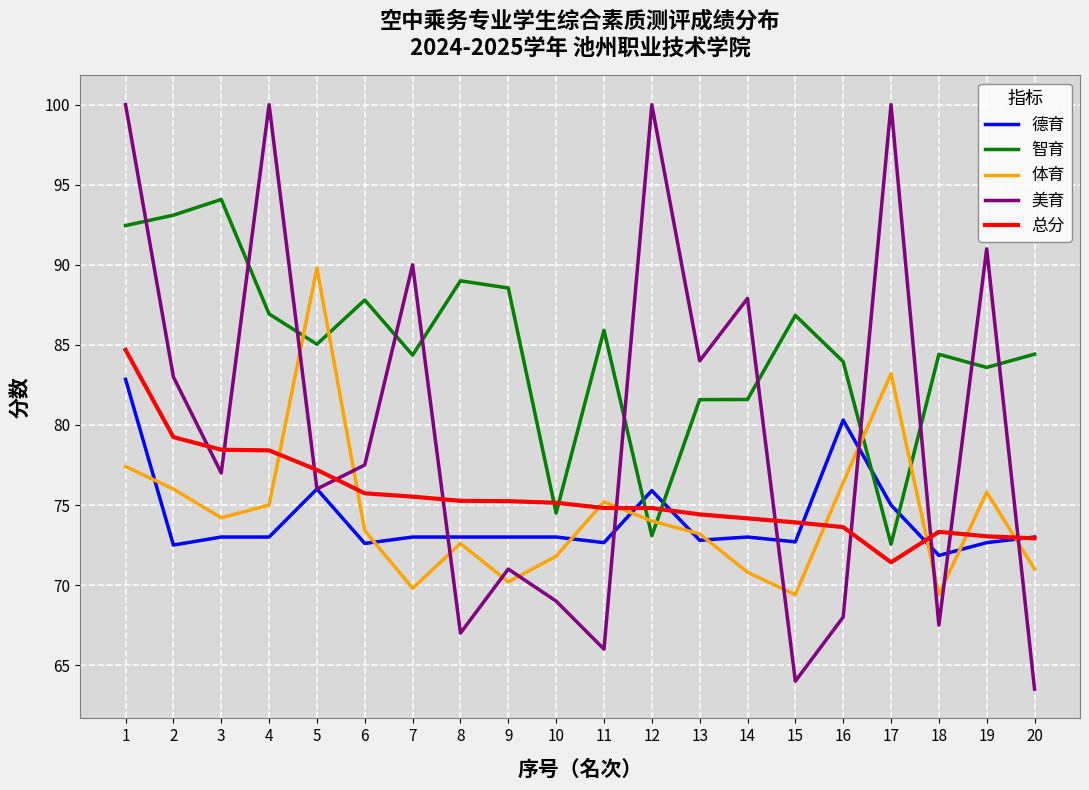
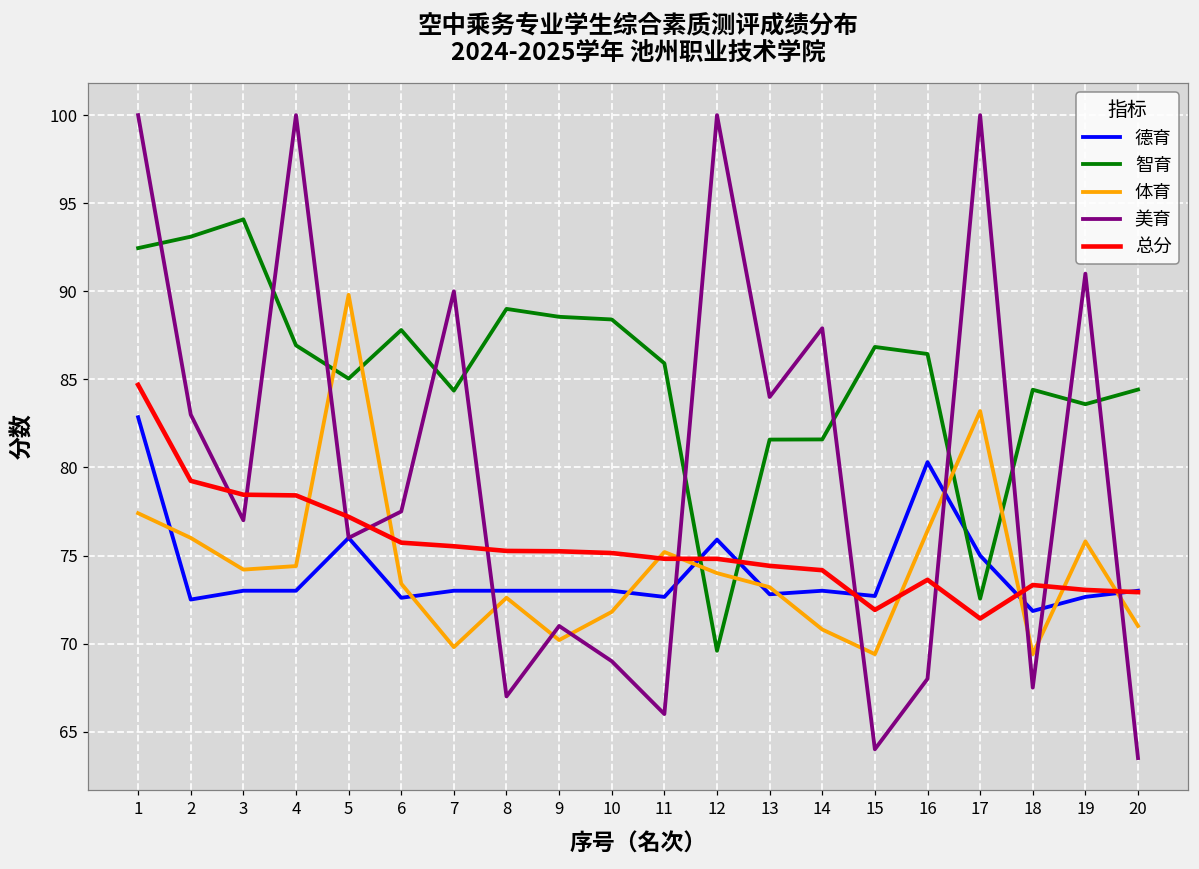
  {
    "德育": {
      "1": 82.9,
      "2": 72.5,
      "3": 73.0,
      "4": 73.0,
      "6": 72.6,
      "7": 73.0,
      "8": 73.0,
      "9": 73.0,
      "10": 73.0,
      "11": 72.7,
      "12": 75.9,
      "13": 72.8,
      "14": 73.0,
      "15": 72.7,
      "16": 80.3,
      "17": 75.0,
      "18": 71.9,
      "19": 72.7
    },
    "智育": {
      "1": 92.5,
      "2": 93.1,
      "3": 94.1,
      "4": 86.9,
      "5": 85.0,
      "6": 87.8,
      "7": 84.4,
      "8": 89.0,
      "9": 88.6,
-     "10": 74.5,
+     "10": 88.4,
      "11": 85.9,
-     "12": 73.1,
+     "12": 69.6,
      "13": 81.6,
      "14": 81.6,
      "15": 86.8,
-     "16": 84.0,
+     "16": 86.4,
      "17": 72.6,
      "18": 84.4,
      "19": 83.6,
      "20": 84.4
    },
    "体育": {
      "1": 77.4,
      "2": 76.0,
      "3": 74.2,
-     "4": 75.0,
+     "4": 74.4,
      "5": 89.8,
      "6": 73.4,
      "7": 69.8,
      "8": 72.6,
      "9": 70.2,
      "10": 71.8,
      "11": 75.2,
      "12": 74.0,
      "13": 73.2,
      "14": 70.8,
      "15": 69.4,
      "16": 76.4,
      "17": 83.2,
      "18": 69.4,
      "19": 75.8,
      "20": 71.0
    },
    "美育": {
      "1": 100.0,
      "2": 83.0,
      "3": 77.0,
      "4": 100.0,
      "6": 77.5,
      "7": 90.0,
      "8": 67.0,
      "9": 71.0,
      "10": 69.0,
      "11": 66.0,
      "12": 100.0,
      "13": 84.0,
      "14": 87.9,
      "15": 64.0,
      "16": 68.0,
      "17": 100.0,
      "18": 67.5,
      "19": 91.0,
      "20": 63.5
    },
    "总分": {
      "1": 84.7,
      "2": 79.2,
      "3": 78.5,
      "4": 78.4,
      "5": 77.2,
      "6": 75.7,
      "7": 75.5,
      "8": 75.3,
      "9": 75.2,
      "10": 75.1,
      "11": 74.8,
      "12": 74.8,
      "13": 74.4,
      "14": 74.2,
-     "15": 73.9,
+     "15": 71.9,
      "16": 73.6,
      "17": 71.4,
      "18": 73.3,
      "19": 73.0
    }
  }
